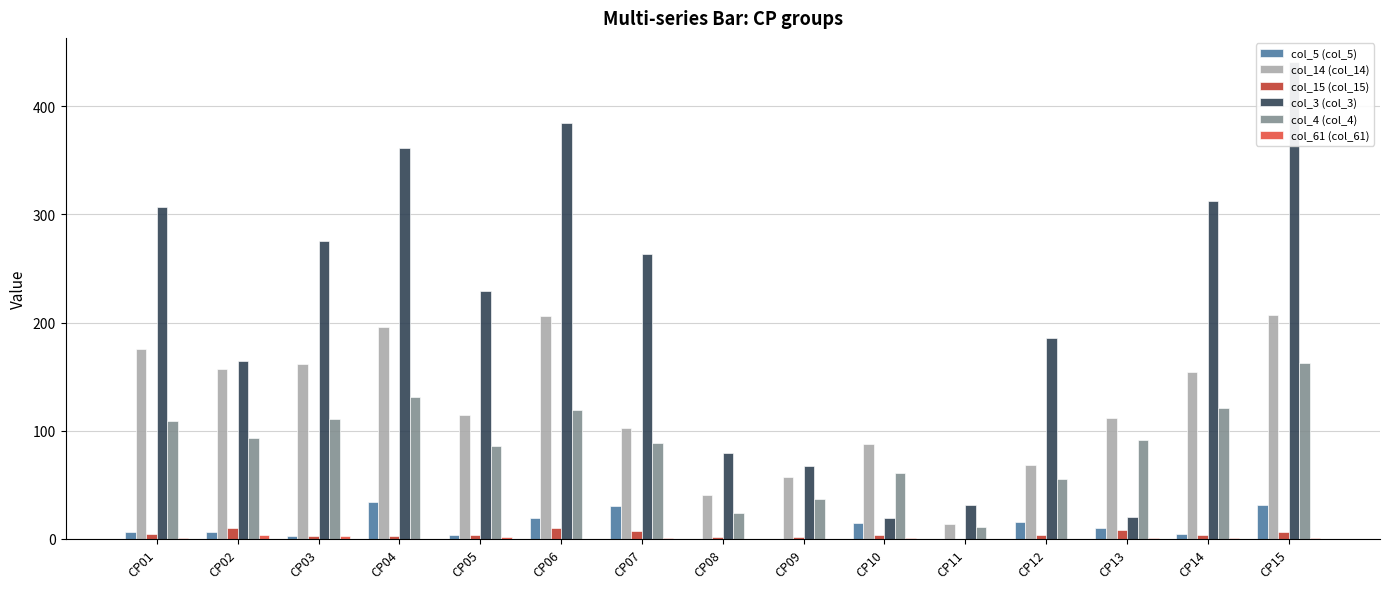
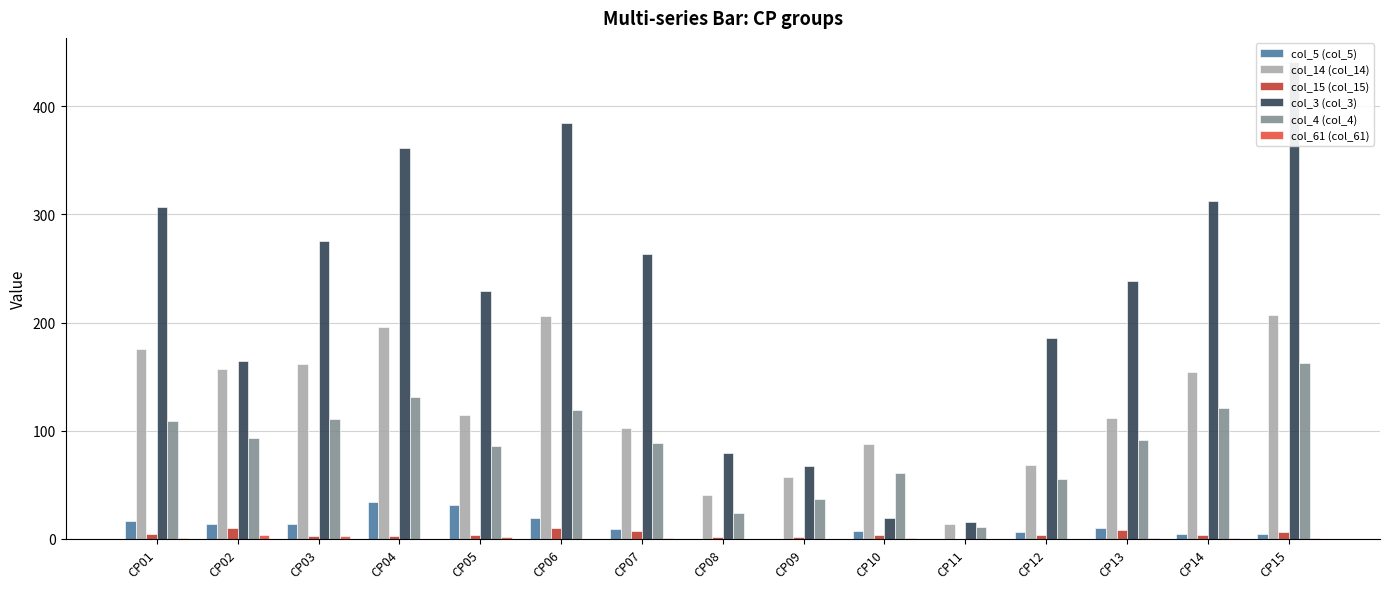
  {
    "col_5 (col_5)": {
-     "CP01": 6,
-     "CP02": 6,
-     "CP03": 3,
+     "CP01": 17,
+     "CP02": 14,
+     "CP03": 14,
      "CP04": 34,
-     "CP05": 4,
+     "CP05": 31,
      "CP06": 19,
-     "CP07": 30,
+     "CP07": 9,
      "CP08": 0,
      "CP09": 0,
-     "CP10": 15,
+     "CP10": 7,
      "CP11": 0,
-     "CP12": 16,
+     "CP12": 6,
      "CP13": 10,
      "CP14": 5,
-     "CP15": 31
+     "CP15": 5
    },
    "col_3 (col_3)": {
      "CP01": 307,
      "CP02": 164,
      "CP03": 275,
      "CP04": 361,
      "CP05": 229,
      "CP06": 384,
      "CP07": 263,
      "CP08": 79,
      "CP09": 67,
      "CP10": 19,
-     "CP11": 31,
+     "CP11": 16,
      "CP12": 186,
-     "CP13": 20,
+     "CP13": 238,
      "CP14": 312
    }
  }
